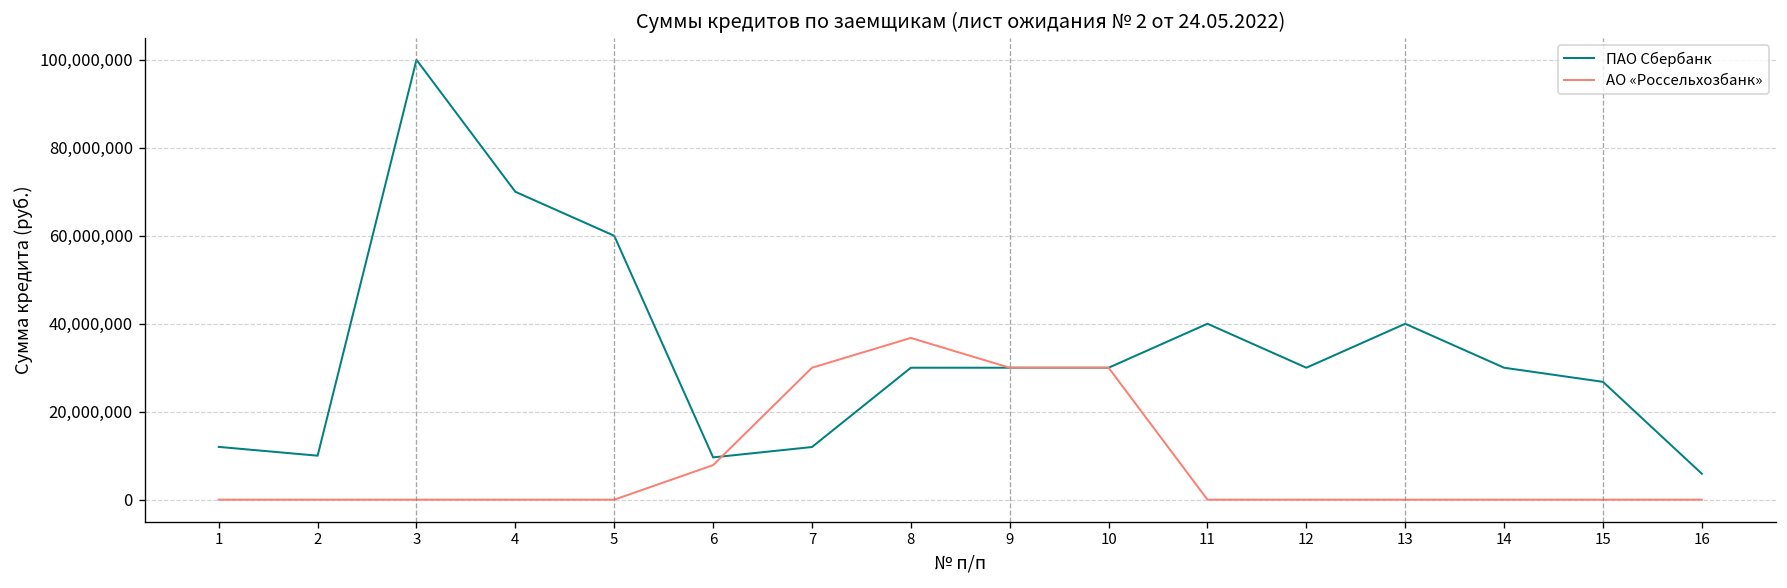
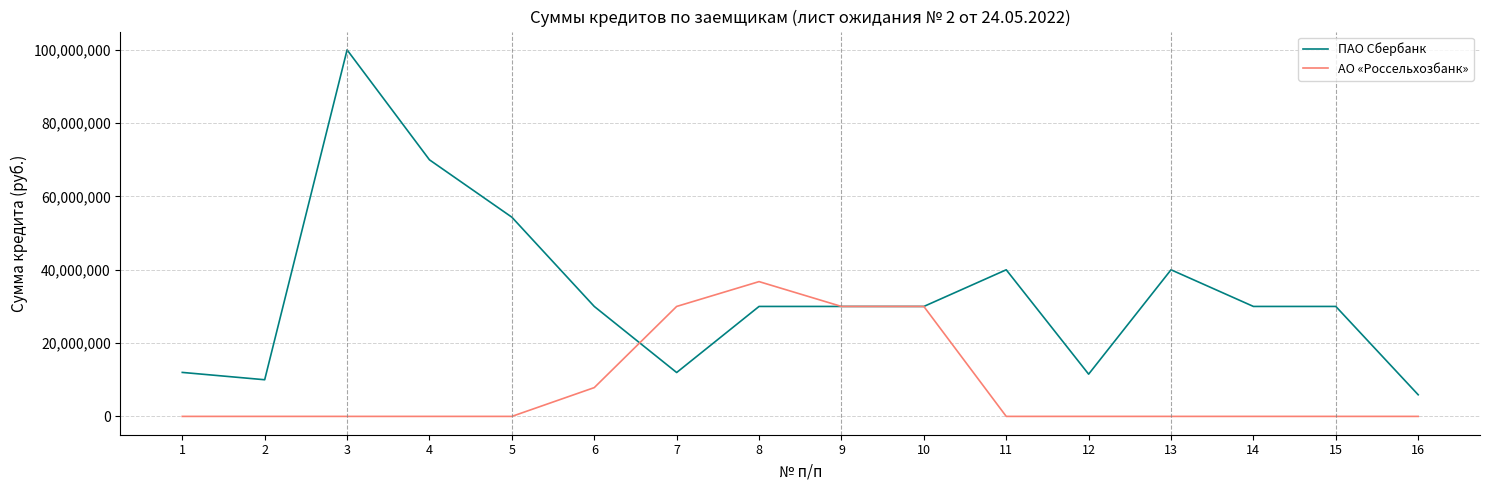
  {
    "ПАО Сбербанк": {
      "1": "12,000,000",
      "2": "10,000,000",
      "3": "100,000,000",
      "4": "70,000,000",
-     "5": "60,000,000",
-     "6": "10,000,000",
+     "5": "54,000,000",
+     "6": "30,000,000",
      "7": "12,000,000",
      "8": "30,000,000",
      "11": "40,000,000",
-     "12": "30,000,000",
+     "12": "12,000,000",
      "13": "40,000,000",
      "14": "30,000,000",
-     "15": "27,000,000",
+     "15": "30,000,000",
      "16": "6,000,000"
    },
    "АО «Россельхозбанк»": {
      "1": "0",
      "2": "0",
      "3": "0",
      "4": "0",
      "5": "0",
      "6": "8,000,000",
      "7": "30,000,000",
      "8": "37,000,000",
      "11": "0",
      "12": "0",
      "13": "0",
      "14": "0",
      "15": "0",
      "16": "0"
    }
  }
